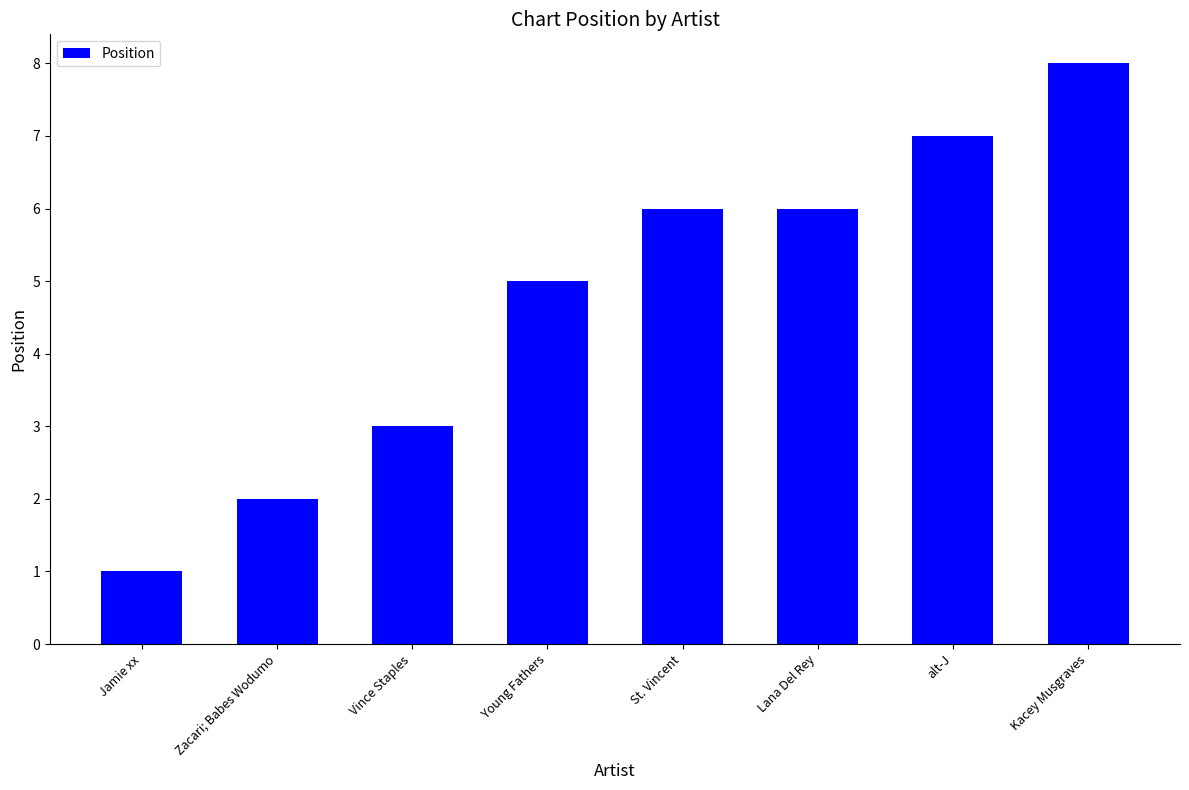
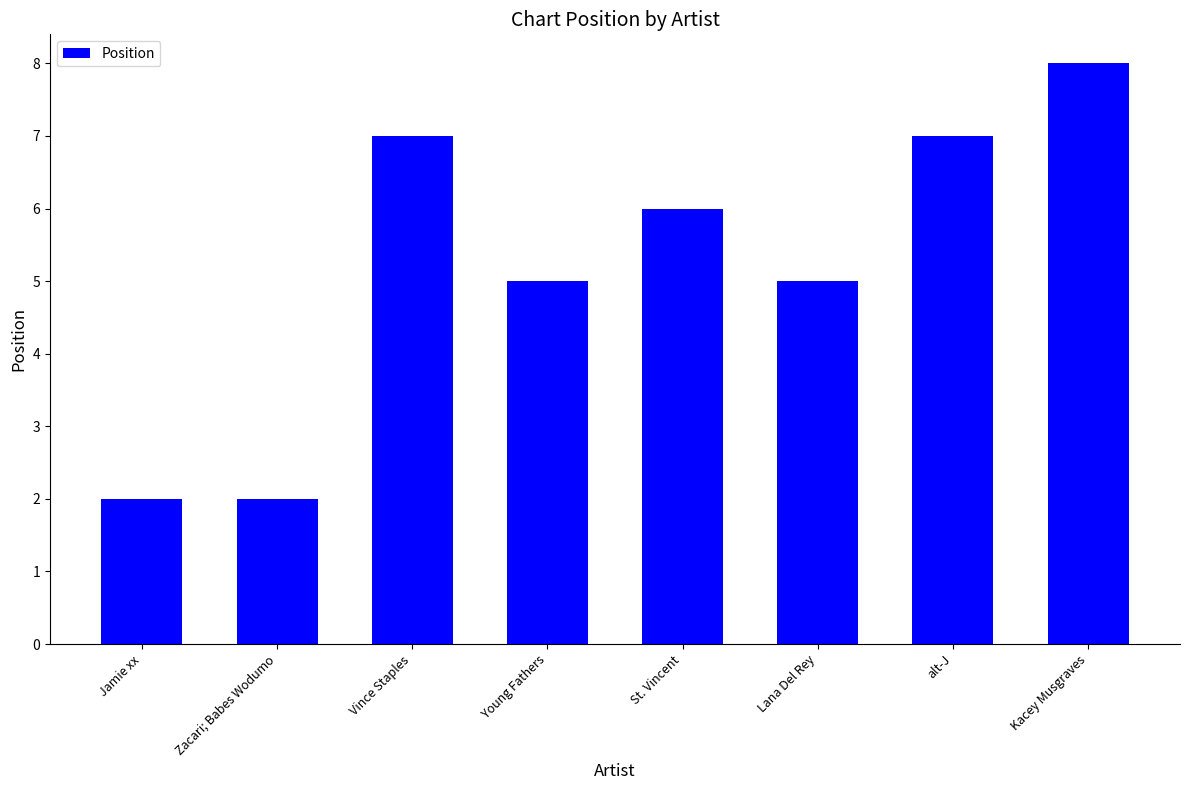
  {
-   "Jamie xx": 1,
+   "Jamie xx": 2,
    "Zacari; Babes Wodumo": 2,
-   "Vince Staples": 3,
+   "Vince Staples": 7,
    "Young Fathers": 5,
    "St. Vincent": 6,
-   "Lana Del Rey": 6,
+   "Lana Del Rey": 5,
    "alt-J": 7,
    "Kacey Musgraves": 8
  }
